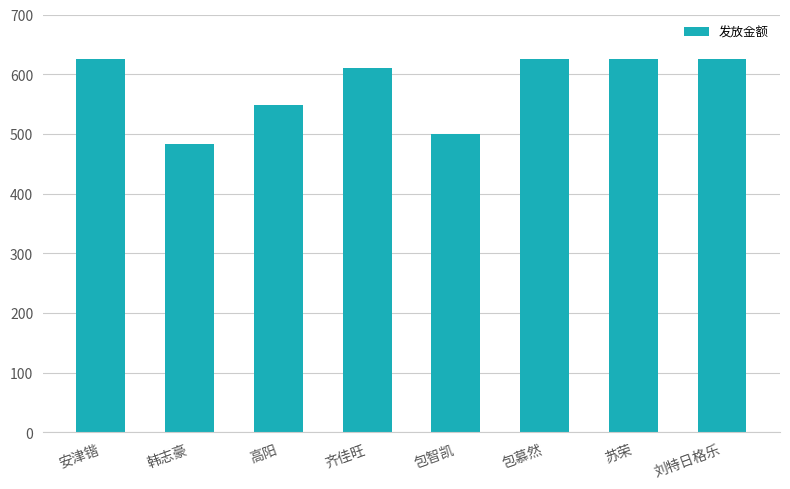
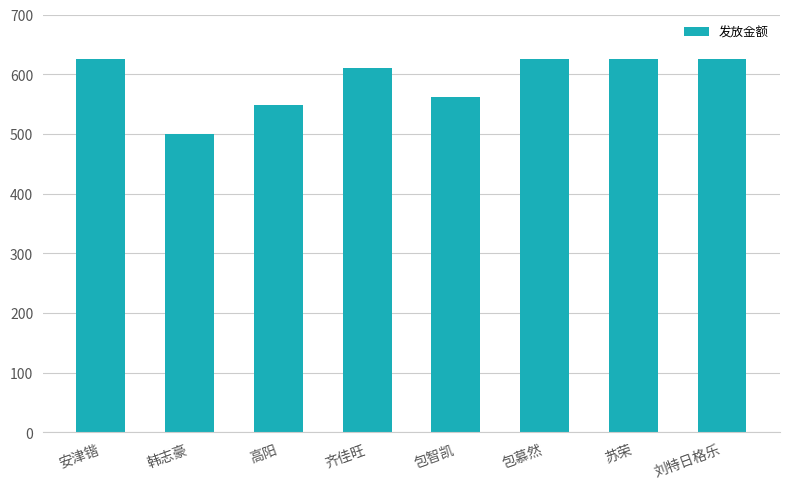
  {
    "安津锴": 630,
-   "韩志豪": 480,
+   "韩志豪": 500,
    "高阳": 550,
    "齐佳旺": 610,
-   "包智凯": 500,
+   "包智凯": 560,
    "包慕然": 630,
    "苏荣": 630,
    "刘特日格乐": 630
  }
